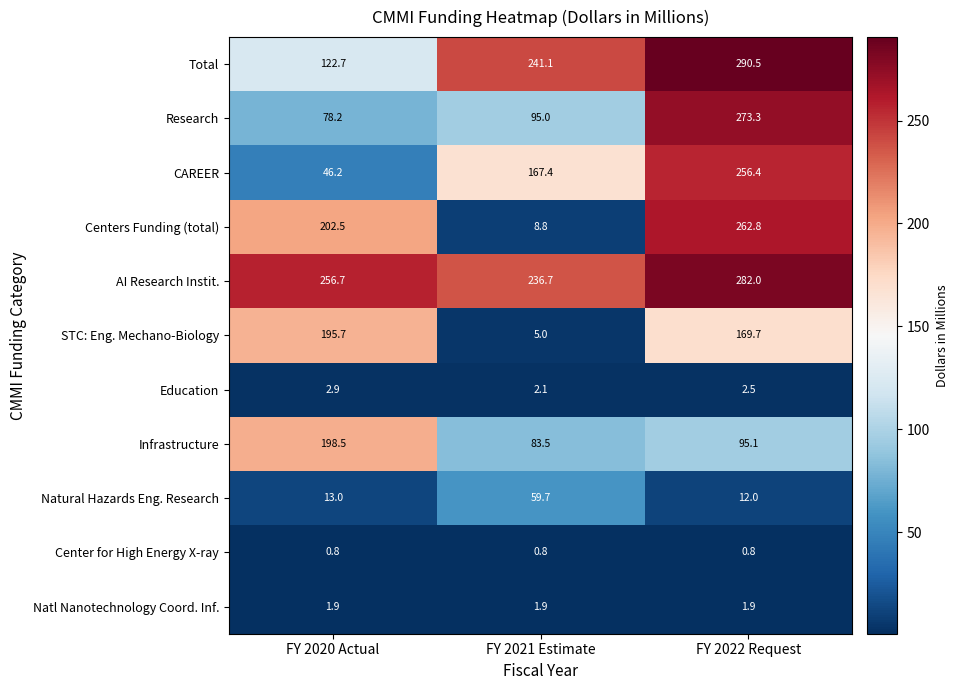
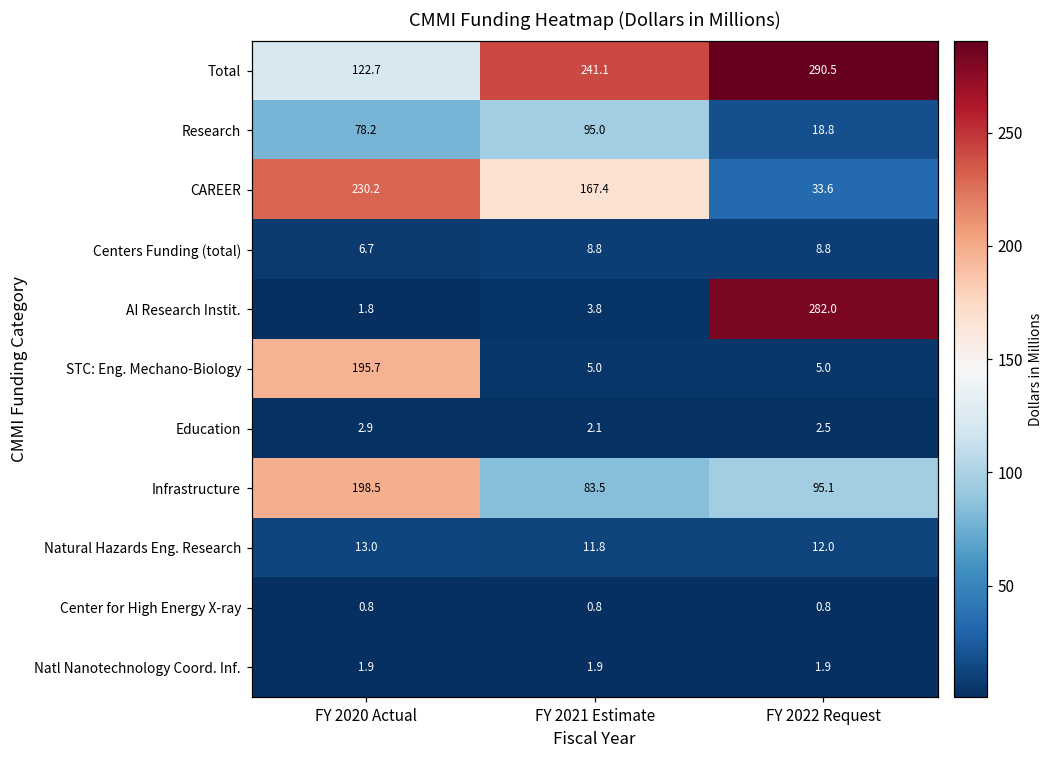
  {
    "Total": {
      "FY 2020 Actual": 122.7,
      "FY 2021 Estimate": 241.1,
      "FY 2022 Request": 290.5
    },
    "Research": {
      "FY 2020 Actual": 78.2,
      "FY 2021 Estimate": 95.0,
-     "FY 2022 Request": 273.3
+     "FY 2022 Request": 18.8
    },
    "CAREER": {
-     "FY 2020 Actual": 46.2,
+     "FY 2020 Actual": 230.2,
      "FY 2021 Estimate": 167.4,
-     "FY 2022 Request": 256.4
+     "FY 2022 Request": 33.6
    },
    "Centers Funding (total)": {
-     "FY 2020 Actual": 202.5,
+     "FY 2020 Actual": 6.7,
      "FY 2021 Estimate": 8.8,
-     "FY 2022 Request": 262.8
+     "FY 2022 Request": 8.8
    },
    "AI Research Instit.": {
-     "FY 2020 Actual": 256.7,
-     "FY 2021 Estimate": 236.7,
+     "FY 2020 Actual": 1.8,
+     "FY 2021 Estimate": 3.8,
      "FY 2022 Request": 282.0
    },
    "STC: Eng. Mechano-Biology": {
      "FY 2020 Actual": 195.7,
      "FY 2021 Estimate": 5.0,
-     "FY 2022 Request": 169.7
+     "FY 2022 Request": 5.0
    },
    "Education": {
      "FY 2020 Actual": 2.9,
      "FY 2021 Estimate": 2.1,
      "FY 2022 Request": 2.5
    },
    "Infrastructure": {
      "FY 2020 Actual": 198.5,
      "FY 2021 Estimate": 83.5,
      "FY 2022 Request": 95.1
    },
    "Natural Hazards Eng. Research": {
      "FY 2020 Actual": 13.0,
-     "FY 2021 Estimate": 59.7,
+     "FY 2021 Estimate": 11.8,
      "FY 2022 Request": 12.0
    },
    "Center for High Energy X-ray": {
      "FY 2020 Actual": 0.8,
      "FY 2021 Estimate": 0.8,
      "FY 2022 Request": 0.8
    },
    "Natl Nanotechnology Coord. Inf.": {
      "FY 2020 Actual": 1.9,
      "FY 2021 Estimate": 1.9,
      "FY 2022 Request": 1.9
    }
  }
